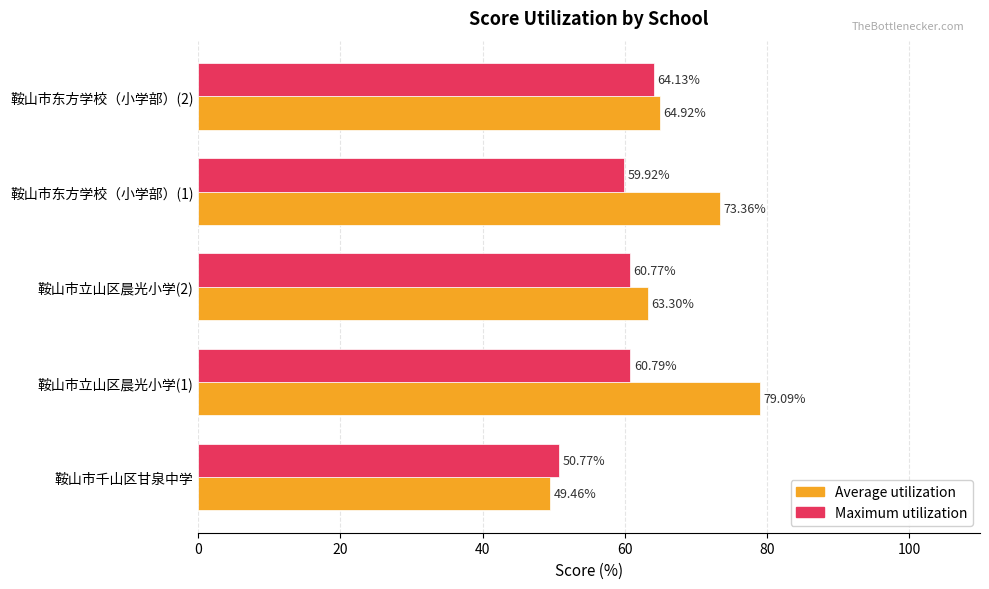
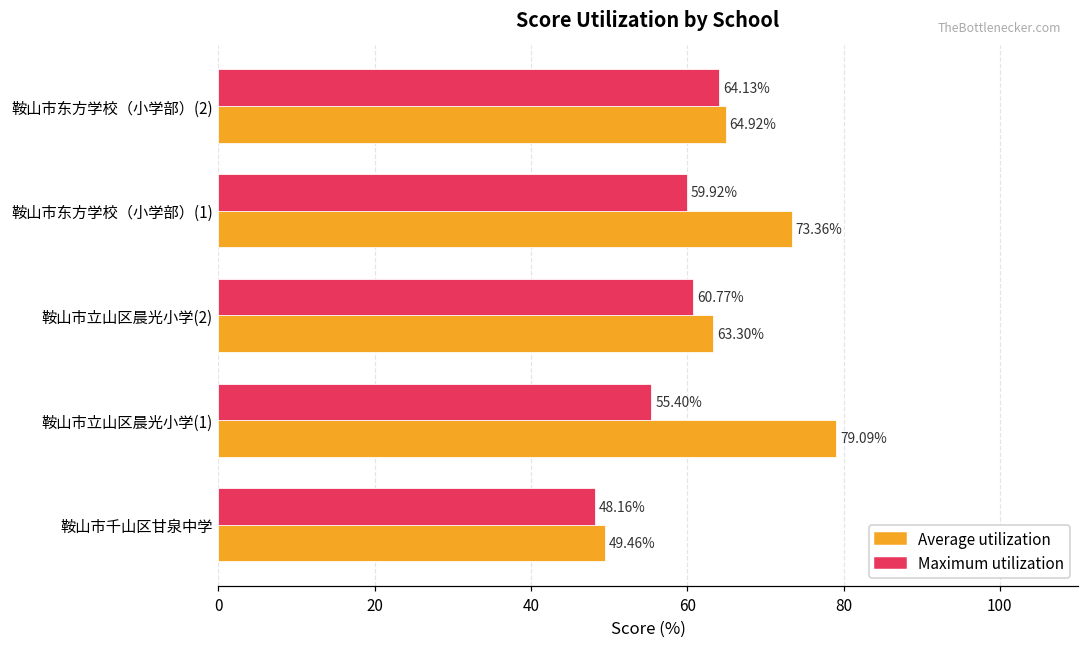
  {
    "Average utilization": {
      "鞍山市东方学校（小学部）(2)": "64.92%",
      "鞍山市东方学校（小学部）(1)": "73.36%",
      "鞍山市立山区晨光小学(2)": "63.30%",
      "鞍山市立山区晨光小学(1)": "79.09%",
      "鞍山市千山区甘泉中学": "49.46%"
    },
    "Maximum utilization": {
      "鞍山市东方学校（小学部）(2)": "64.13%",
      "鞍山市东方学校（小学部）(1)": "59.92%",
      "鞍山市立山区晨光小学(2)": "60.77%",
-     "鞍山市立山区晨光小学(1)": "60.79%",
-     "鞍山市千山区甘泉中学": "50.77%"
+     "鞍山市立山区晨光小学(1)": "55.40%",
+     "鞍山市千山区甘泉中学": "48.16%"
    }
  }
